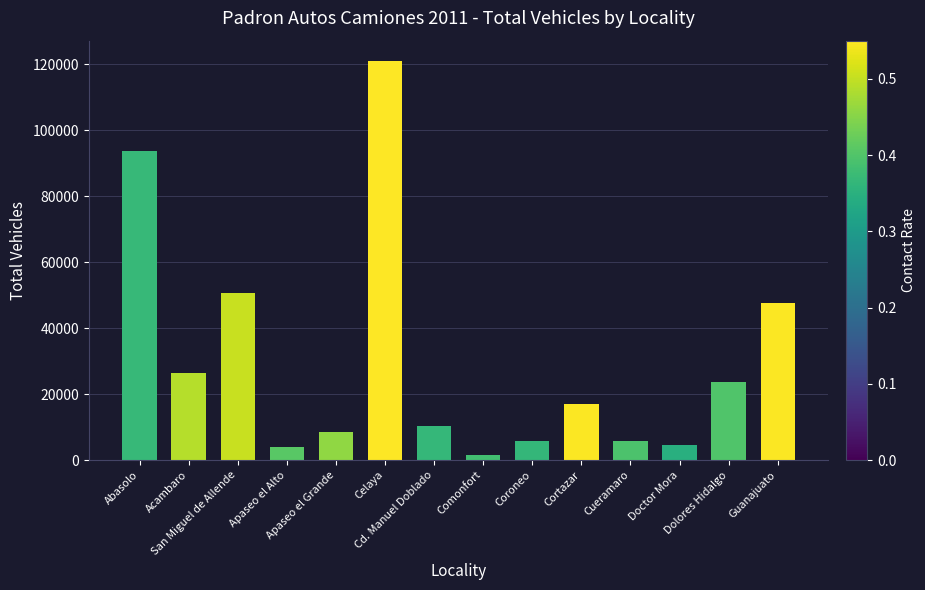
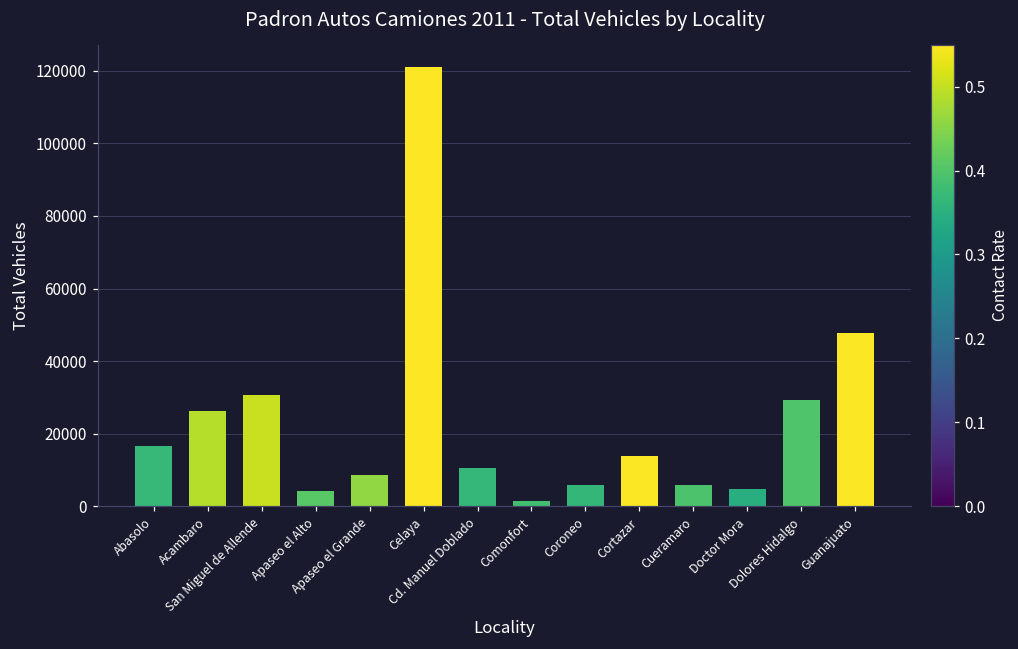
  {
-   "Abasolo": 94000,
+   "Abasolo": 17000,
    "Acambaro": 26000,
-   "San Miguel de Allende": 51000,
+   "San Miguel de Allende": 31000,
    "Apaseo el Alto": 4000,
    "Apaseo el Grande": 9000,
    "Celaya": 121000,
    "Cd. Manuel Doblado": 10000,
    "Comonfort": 1000,
    "Coroneo": 6000,
-   "Cortazar": 17000,
+   "Cortazar": 14000,
    "Cueramaro": 6000,
    "Doctor Mora": 5000,
-   "Dolores Hidalgo": 24000,
+   "Dolores Hidalgo": 29000,
    "Guanajuato": 48000
  }
